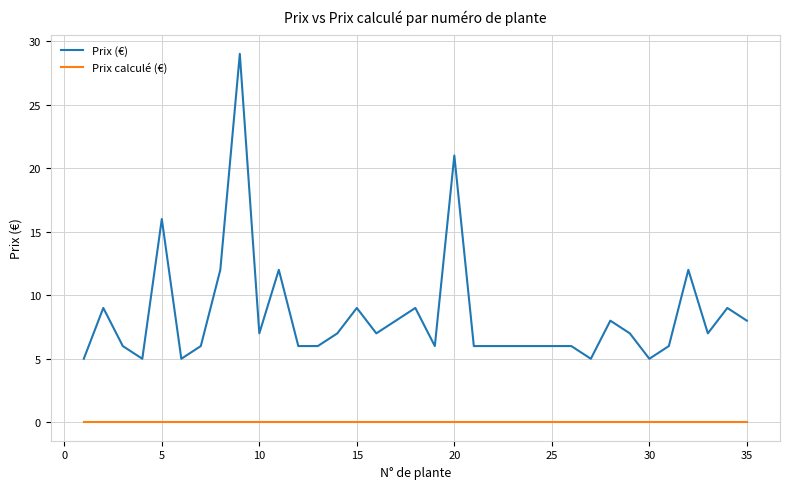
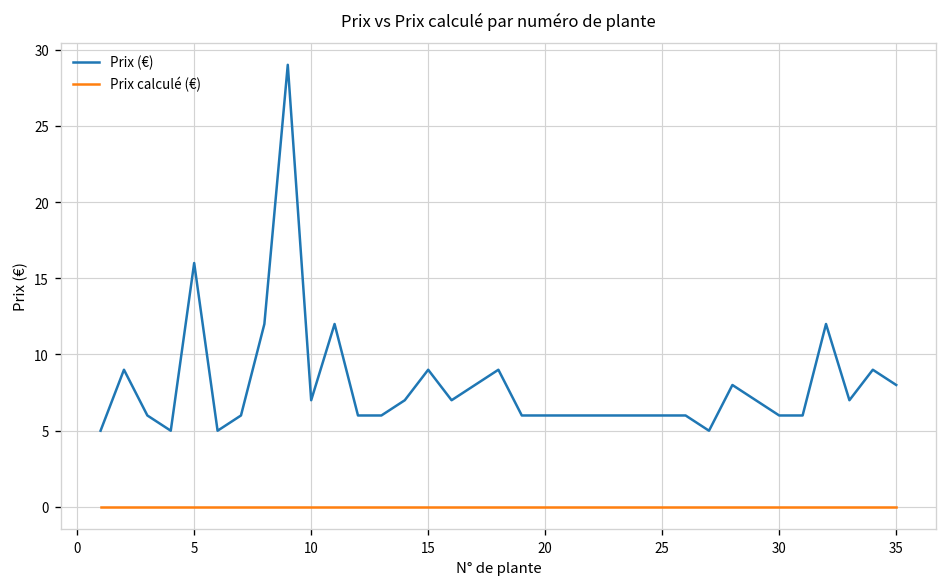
  {
    "Prix (€)": {
      "5": 16,
      "10": 7,
      "15": 9,
-     "20": 21,
+     "20": 6,
      "25": 6,
-     "30": 5,
+     "30": 6,
      "35": 8
    },
    "Prix calculé (€)": {
      "5": 0,
      "10": 0,
      "15": 0,
      "20": 0,
      "25": 0,
      "30": 0,
      "35": 0
    }
  }
